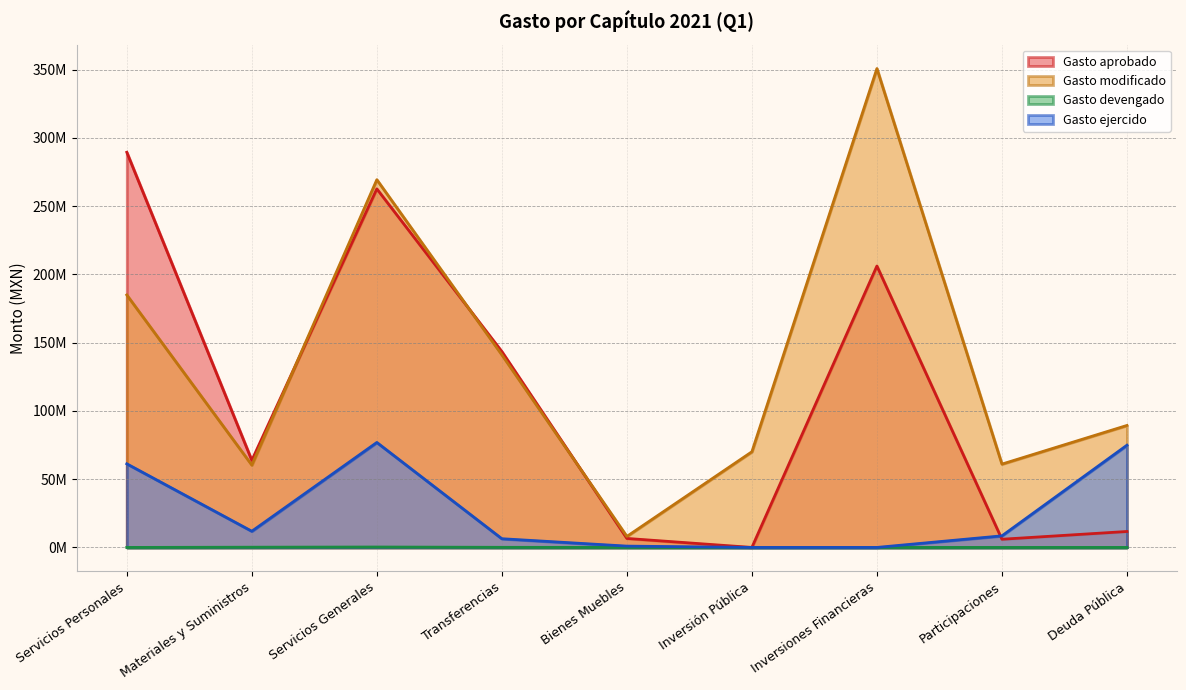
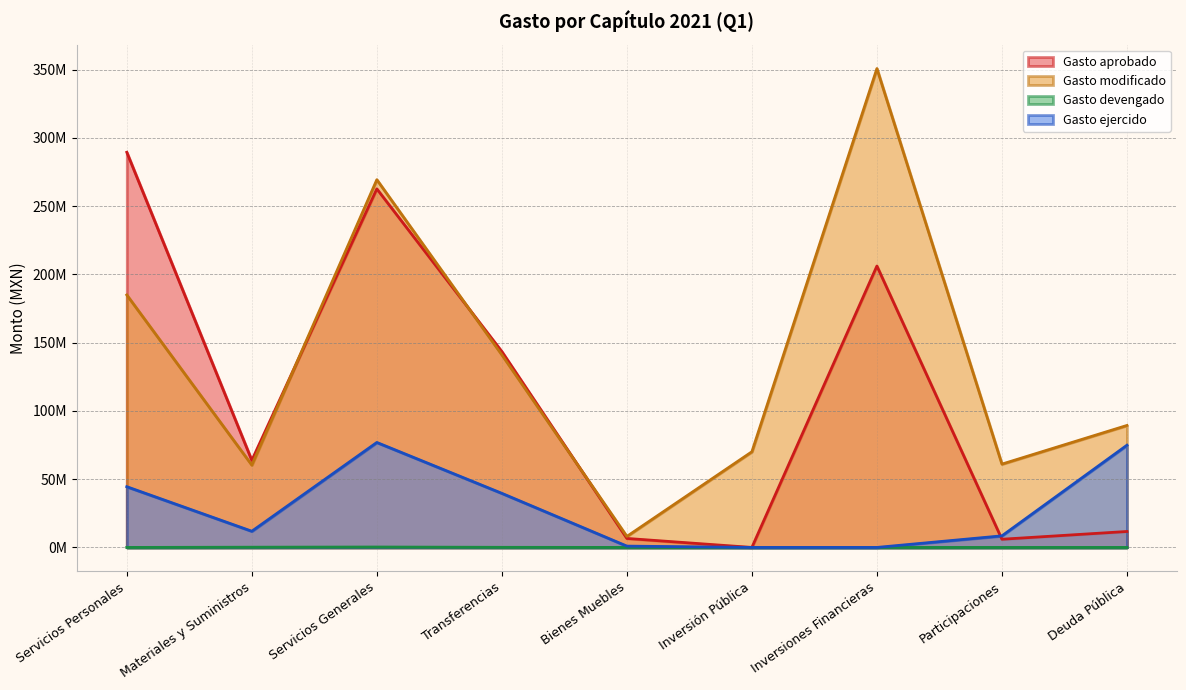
  {
    "Gasto aprobado": {
      "Servicios Personales": 290000000,
      "Materiales y Suministros": 64000000,
      "Servicios Generales": 263000000,
      "Transferencias": 143000000,
      "Inversiones Financieras": 206000000,
      "Participaciones": 6000000,
      "Deuda Pública": 12000000
    },
    "Gasto modificado": {
      "Servicios Personales": 185000000,
      "Materiales y Suministros": 60000000,
      "Servicios Generales": 269000000,
      "Transferencias": 141000000,
      "Inversión Pública": 70000000,
      "Inversiones Financieras": 351000000,
      "Participaciones": 61000000,
      "Deuda Pública": 89000000
    },
    "Gasto devengado": {
      "Servicios Personales": 0,
      "Materiales y Suministros": 0,
      "Servicios Generales": 0,
      "Transferencias": 0,
      "Participaciones": 0,
      "Deuda Pública": 0
    },
    "Gasto ejercido": {
-     "Servicios Personales": 61000000,
+     "Servicios Personales": 44000000,
      "Materiales y Suministros": 12000000,
      "Servicios Generales": 77000000,
-     "Transferencias": 6000000,
+     "Transferencias": 40000000,
      "Participaciones": 8000000,
      "Deuda Pública": 75000000
    }
  }
